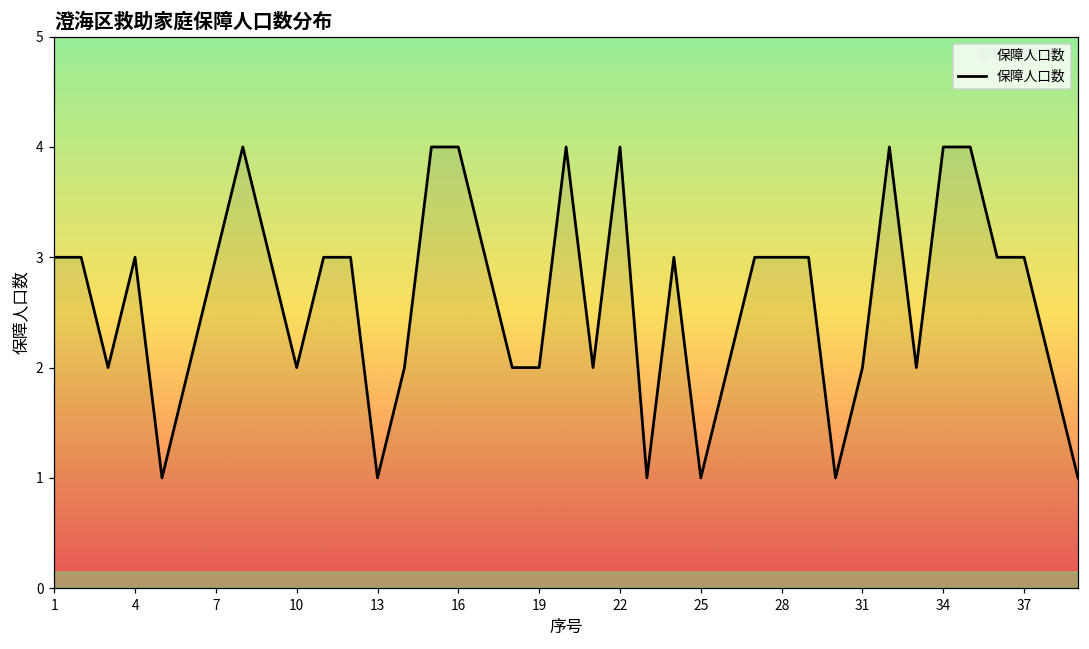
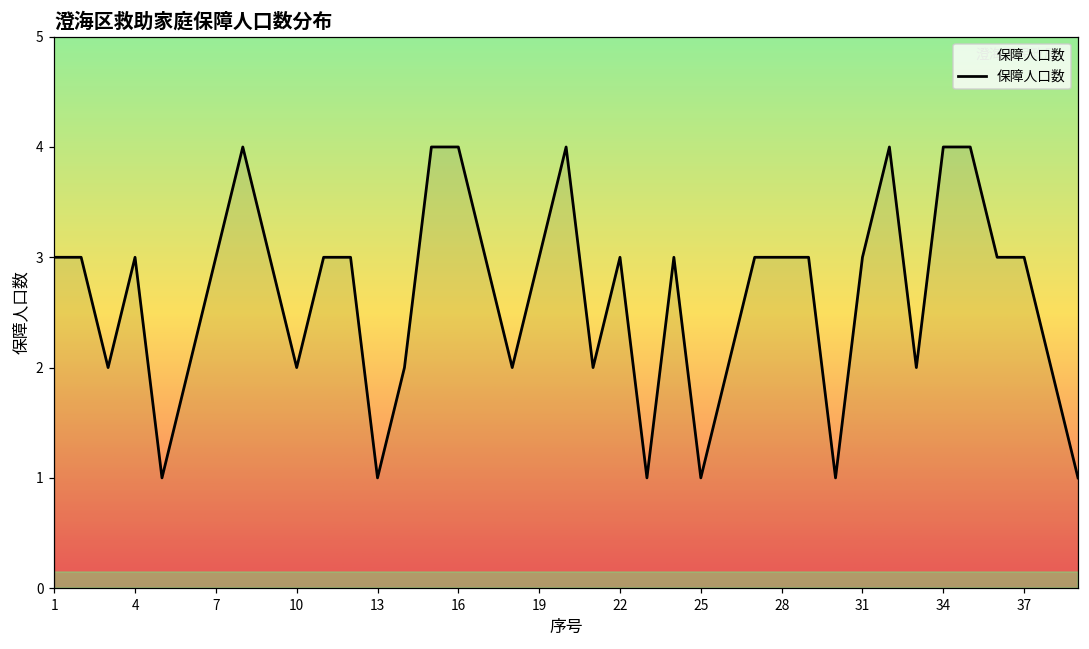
  {
    "1": 3,
    "4": 3,
    "7": 3,
    "10": 2,
    "13": 1,
    "16": 4,
-   "19": 2,
-   "22": 4,
+   "19": 3,
+   "22": 3,
    "25": 1,
    "28": 3,
-   "31": 2,
+   "31": 3,
    "34": 4,
    "37": 3
  }
